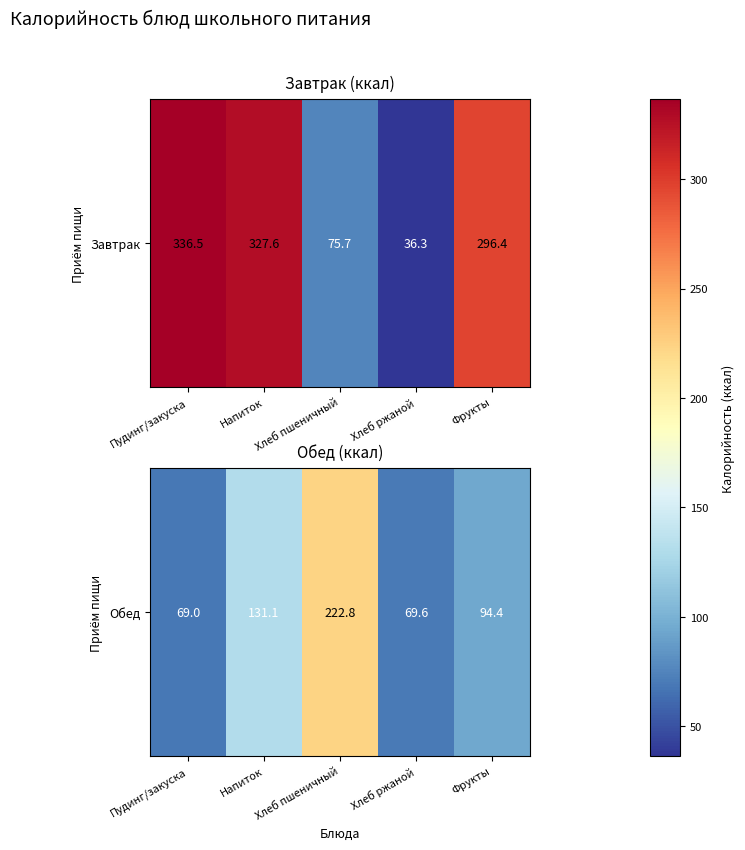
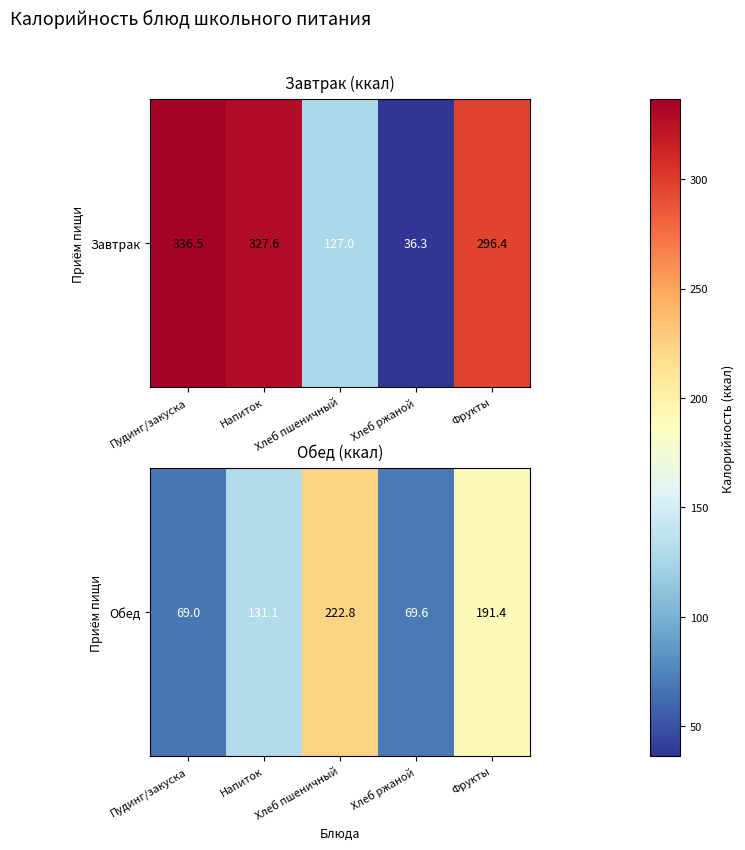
  {
    "Завтрак (ккал)": {
      "Завтрак": {
        "Пудинг/закуска": 336.5,
        "Напиток": 327.6,
-       "Хлеб пшеничный": 75.7,
+       "Хлеб пшеничный": 127.0,
        "Хлеб ржаной": 36.3,
        "Фрукты": 296.4
      }
    },
    "Обед (ккал)": {
      "Обед": {
        "Пудинг/закуска": 69.0,
        "Напиток": 131.1,
        "Хлеб пшеничный": 222.8,
        "Хлеб ржаной": 69.6,
-       "Фрукты": 94.4
+       "Фрукты": 191.4
      }
    }
  }
